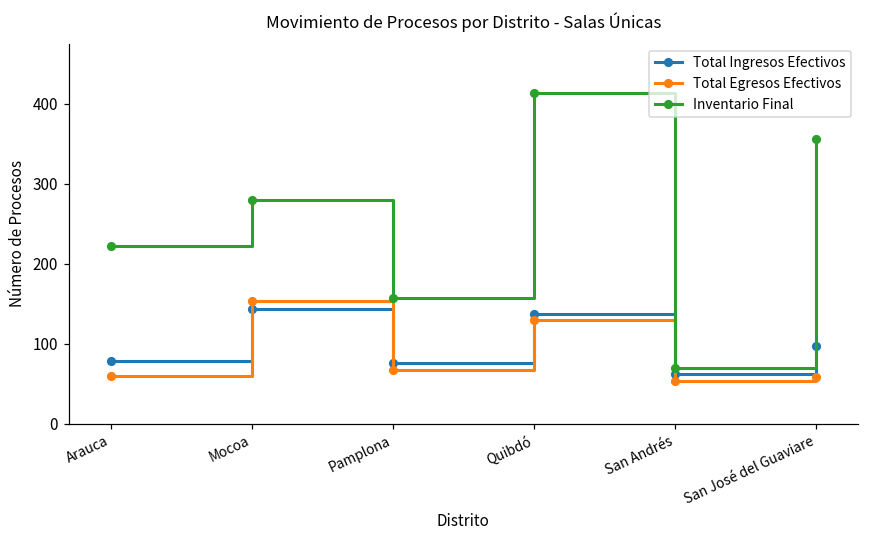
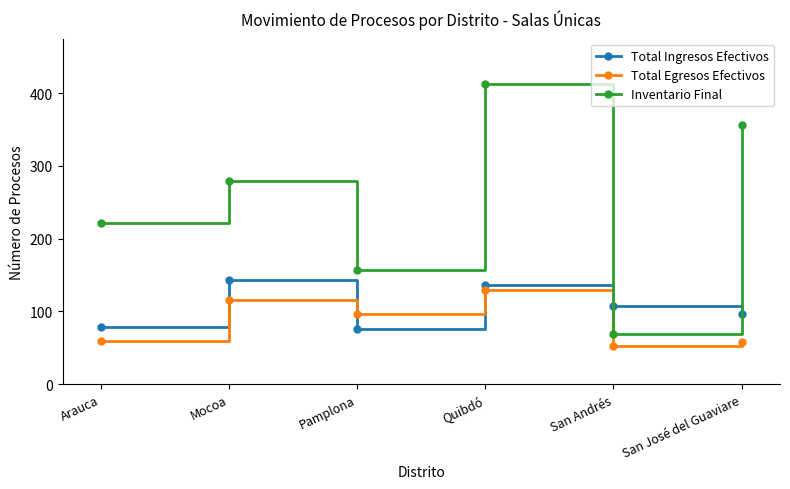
  {
    "Total Ingresos Efectivos": {
      "Arauca": 80,
      "Mocoa": 140,
      "Pamplona": 80,
      "Quibdó": 140,
-     "San Andrés": 60,
+     "San Andrés": 110,
      "San José del Guaviare": 100
    },
    "Total Egresos Efectivos": {
      "Arauca": 60,
-     "Mocoa": 150,
-     "Pamplona": 70,
+     "Mocoa": 120,
+     "Pamplona": 100,
      "Quibdó": 130,
      "San Andrés": 50,
      "San José del Guaviare": 60
    },
    "Inventario Final": {
      "Arauca": 220,
      "Mocoa": 280,
      "Pamplona": 160,
      "Quibdó": 410,
      "San Andrés": 70,
      "San José del Guaviare": 360
    }
  }
